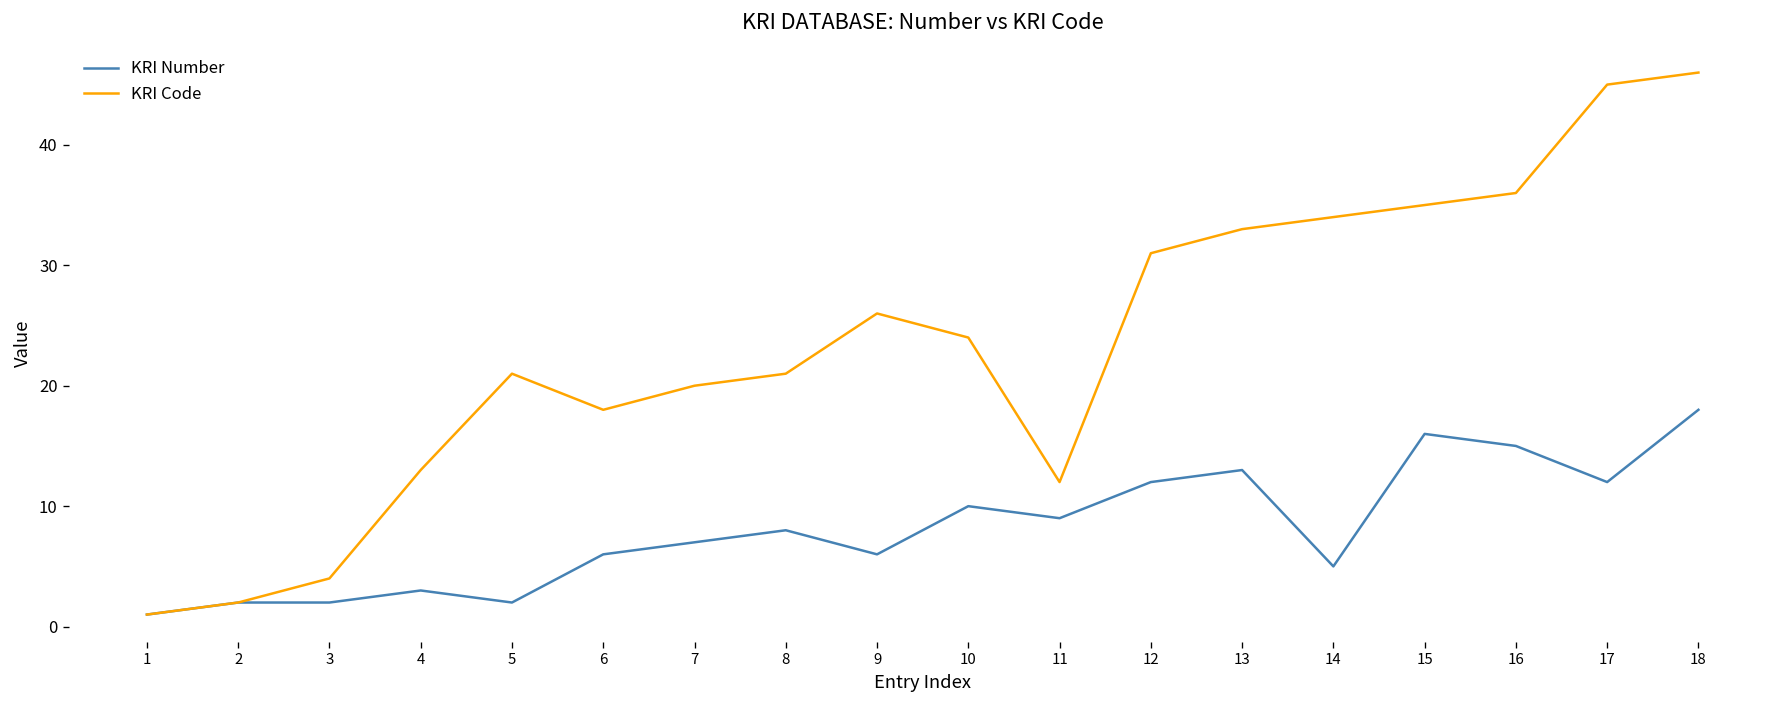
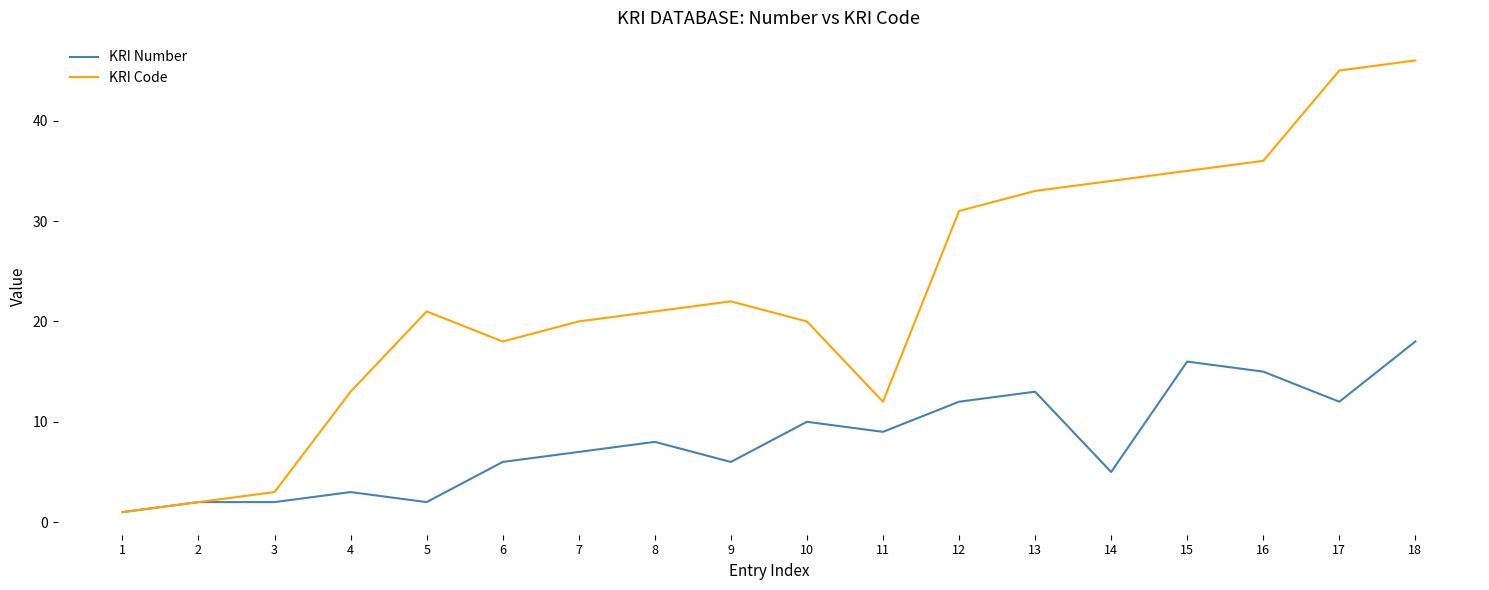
  {
    "KRI Number": {
      "3": 2,
      "4": 3,
      "5": 2,
      "6": 6,
      "7": 7,
      "8": 8,
      "9": 6,
      "10": 10,
      "11": 9,
      "12": 12,
      "13": 13,
      "14": 5,
      "15": 16,
      "16": 15,
      "17": 12,
      "18": 18
    },
    "KRI Code": {
-     "3": 4,
+     "3": 3,
      "4": 13,
      "5": 21,
      "6": 18,
      "7": 20,
      "8": 21,
-     "9": 26,
-     "10": 24,
+     "9": 22,
+     "10": 20,
      "11": 12,
      "12": 31,
      "13": 33,
      "14": 34,
      "15": 35,
      "16": 36,
      "17": 45,
      "18": 46
    }
  }
